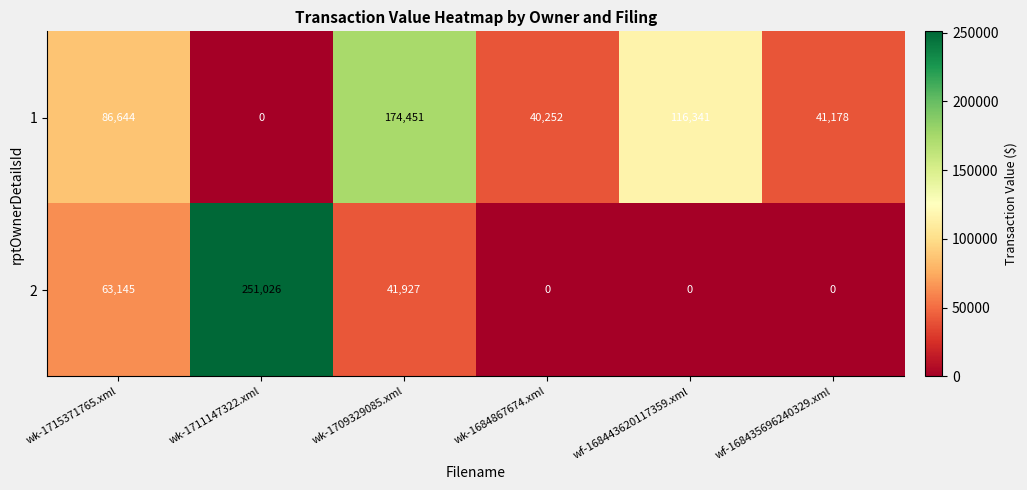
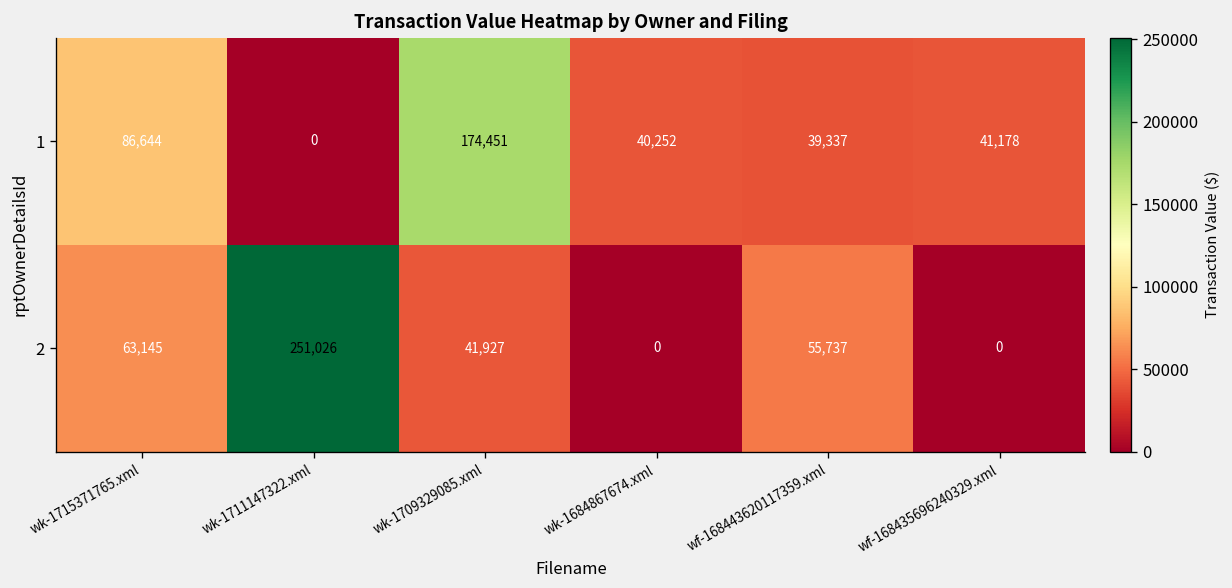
  {
    "1": {
      "wk-1715371765.xml": "86,644",
      "wk-1711147322.xml": "0",
      "wk-1709329085.xml": "174,451",
      "wk-1684867674.xml": "40,252",
-     "wf-168443620117359.xml": "116,341",
+     "wf-168443620117359.xml": "39,337",
      "wf-168435696240329.xml": "41,178"
    },
    "2": {
      "wk-1715371765.xml": "63,145",
      "wk-1711147322.xml": "251,026",
      "wk-1709329085.xml": "41,927",
      "wk-1684867674.xml": "0",
-     "wf-168443620117359.xml": "0",
+     "wf-168443620117359.xml": "55,737",
      "wf-168435696240329.xml": "0"
    }
  }
